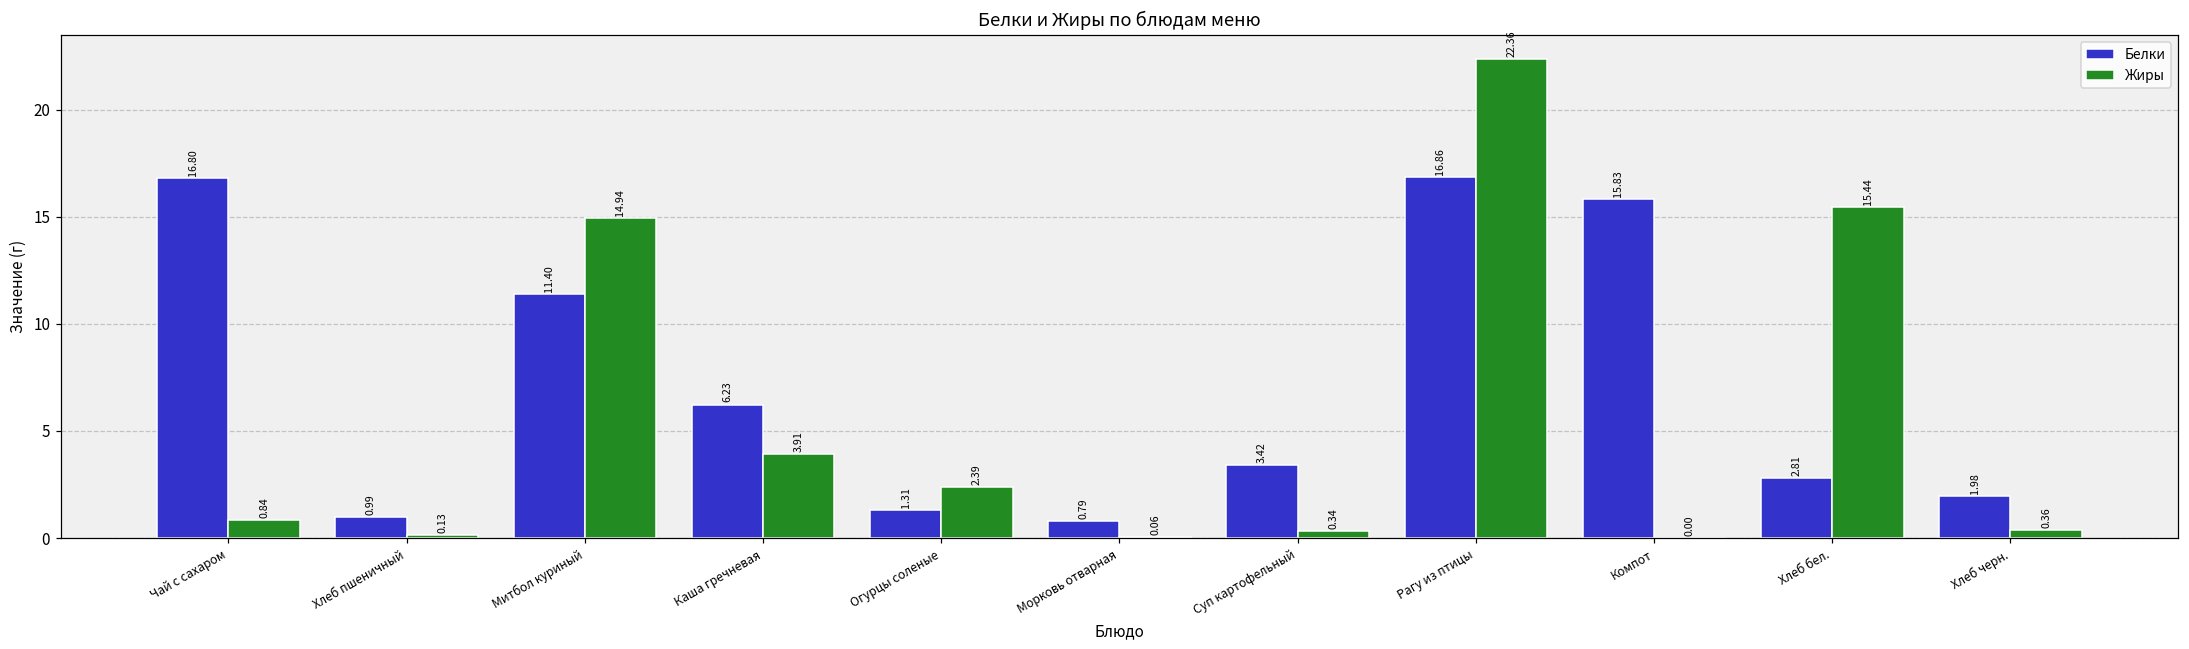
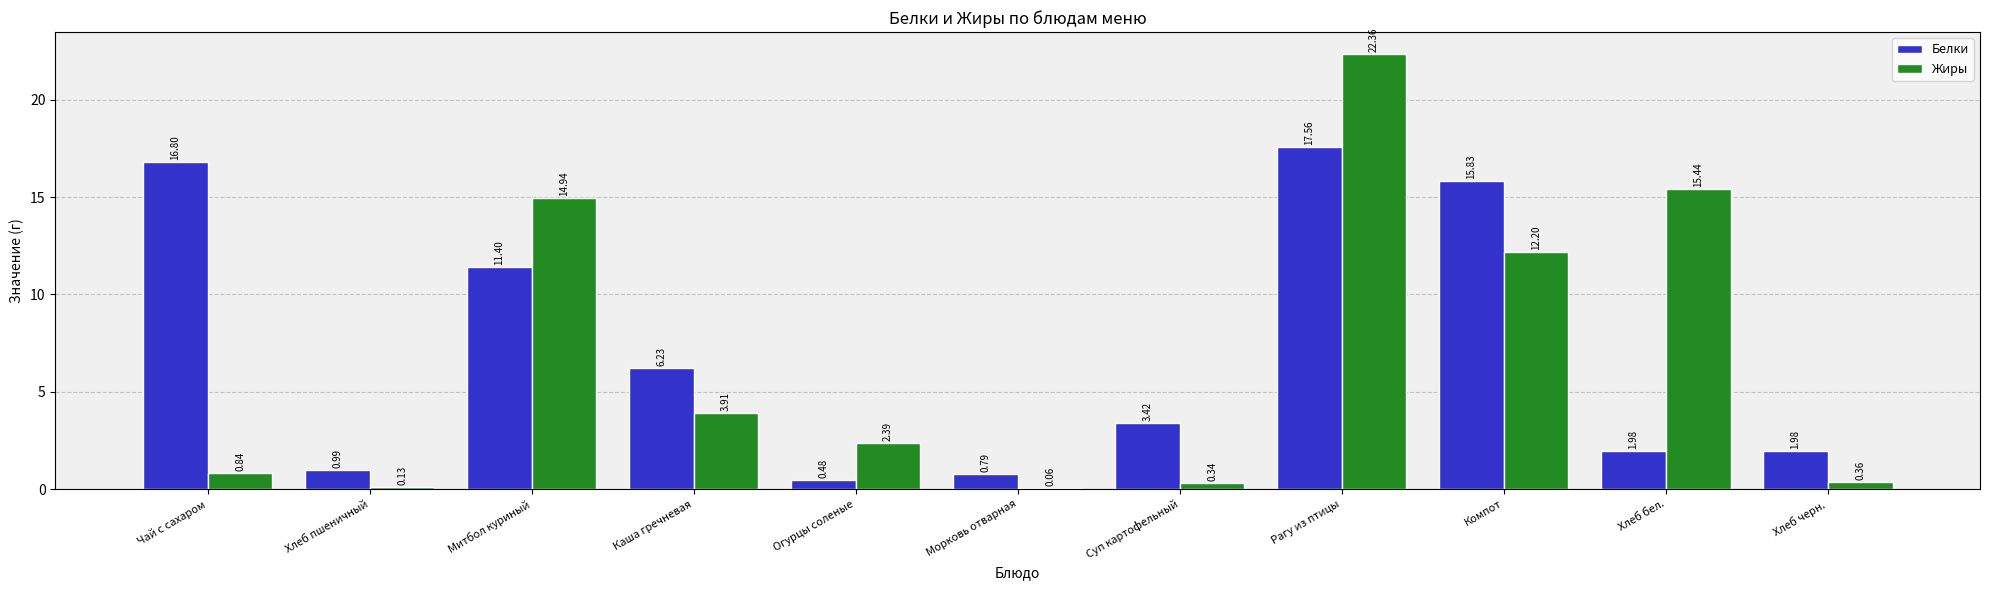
  {
    "Белки": {
      "Чай с сахаром": 16.80,
      "Хлеб пшеничный": 0.99,
      "Митбол куриный": 11.40,
      "Каша гречневая": 6.23,
-     "Огурцы соленые": 1.31,
+     "Огурцы соленые": 0.48,
      "Морковь отварная": 0.79,
      "Суп картофельный": 3.42,
-     "Рагу из птицы": 16.86,
+     "Рагу из птицы": 17.56,
      "Компот": 15.83,
-     "Хлеб бел.": 2.81,
+     "Хлеб бел.": 1.98,
      "Хлеб черн.": 1.98
    },
    "Жиры": {
      "Чай с сахаром": 0.84,
      "Хлеб пшеничный": 0.13,
      "Митбол куриный": 14.94,
      "Каша гречневая": 3.91,
      "Огурцы соленые": 2.39,
      "Морковь отварная": 0.06,
      "Суп картофельный": 0.34,
      "Рагу из птицы": 22.36,
-     "Компот": 0.00,
+     "Компот": 12.20,
      "Хлеб бел.": 15.44,
      "Хлеб черн.": 0.36
    }
  }
